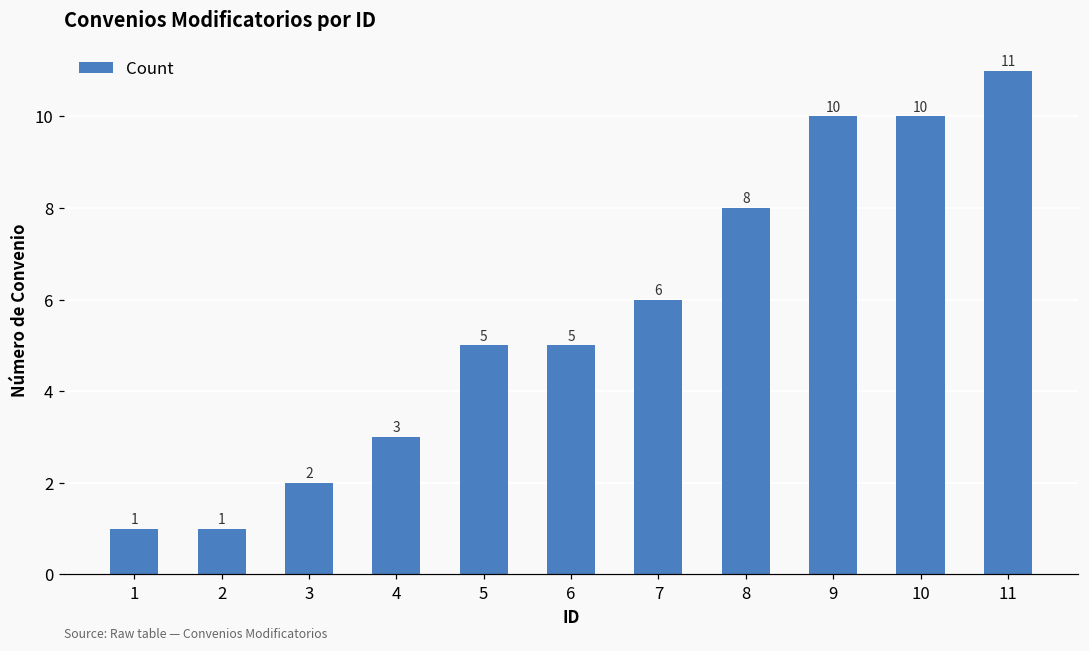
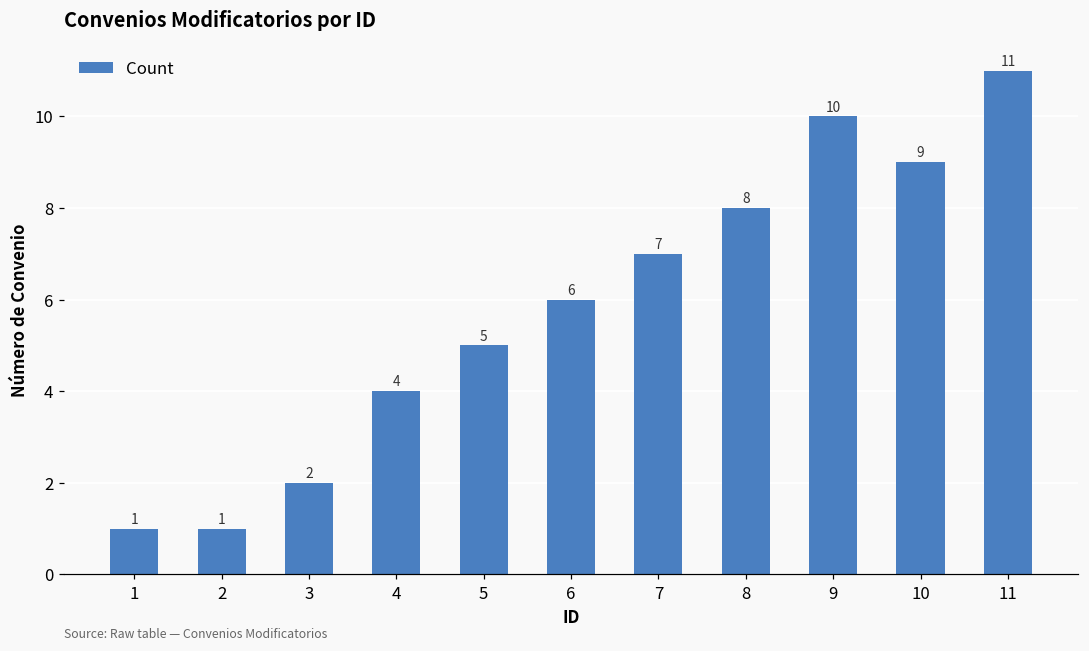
  {
    "1": 1,
    "2": 1,
    "3": 2,
-   "4": 3,
+   "4": 4,
    "5": 5,
-   "6": 5,
-   "7": 6,
+   "6": 6,
+   "7": 7,
    "8": 8,
    "9": 10,
-   "10": 10,
+   "10": 9,
    "11": 11
  }
